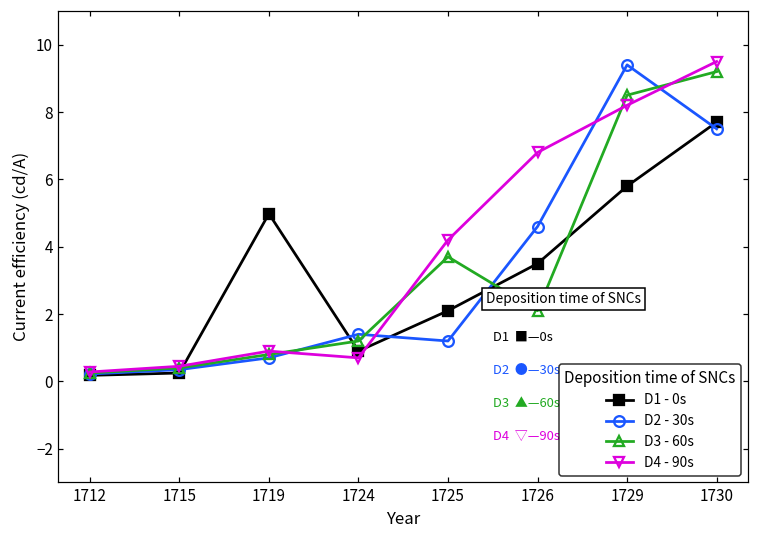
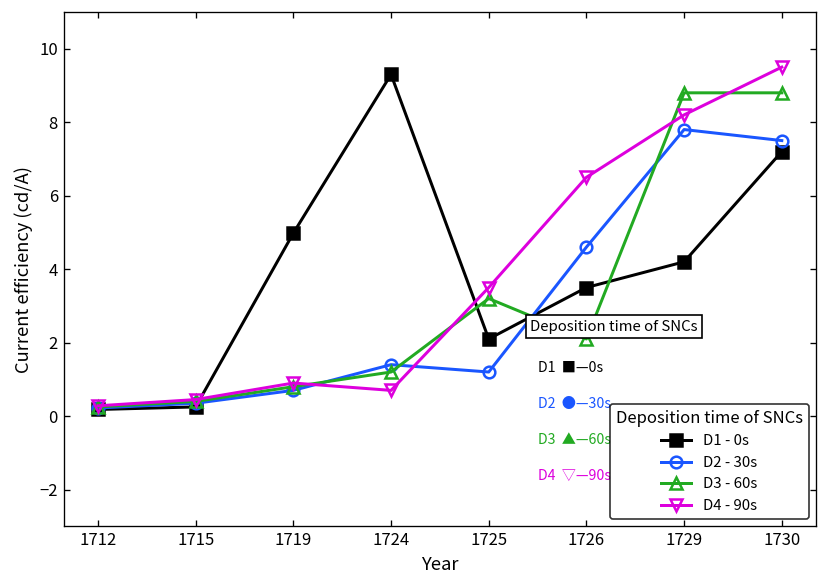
  {
    "D1 - 0s": {
      "1715": 0.3,
      "1719": 5.0,
-     "1724": 0.9,
+     "1724": 9.3,
      "1725": 2.1,
      "1726": 3.5,
-     "1729": 5.8,
-     "1730": 7.7
+     "1729": 4.2,
+     "1730": 7.2
    },
    "D2 - 30s": {
      "1719": 0.7,
      "1724": 1.4,
      "1725": 1.2,
      "1726": 4.6,
-     "1729": 9.4,
+     "1729": 7.8,
      "1730": 7.5
    },
    "D3 - 60s": {
      "1719": 0.8,
      "1724": 1.2,
-     "1725": 3.7,
-     "1729": 8.5,
-     "1730": 9.2
+     "1725": 3.2,
+     "1729": 8.8,
+     "1730": 8.8
    },
    "D4 - 90s": {
      "1719": 0.9,
      "1724": 0.7,
-     "1725": 4.2,
-     "1726": 6.8,
+     "1725": 3.5,
+     "1726": 6.5,
      "1729": 8.2,
      "1730": 9.5
    }
  }
